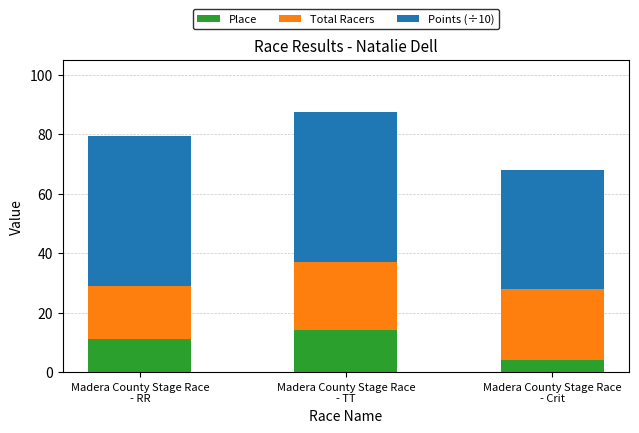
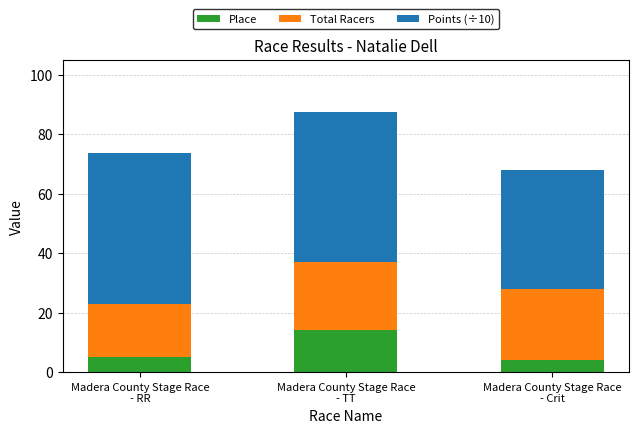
  {
    "Place": {
-     "Madera County Stage Race - RR": 11,
+     "Madera County Stage Race - RR": 5,
      "Madera County Stage Race - TT": 14,
      "Madera County Stage Race - Crit": 4
    },
    "Total Racers": {
      "Madera County Stage Race - RR": 18,
      "Madera County Stage Race - TT": 23,
      "Madera County Stage Race - Crit": 24
    },
    "Points (÷10)": {
      "Madera County Stage Race - RR": 51,
      "Madera County Stage Race - TT": 50,
      "Madera County Stage Race - Crit": 40
    }
  }
